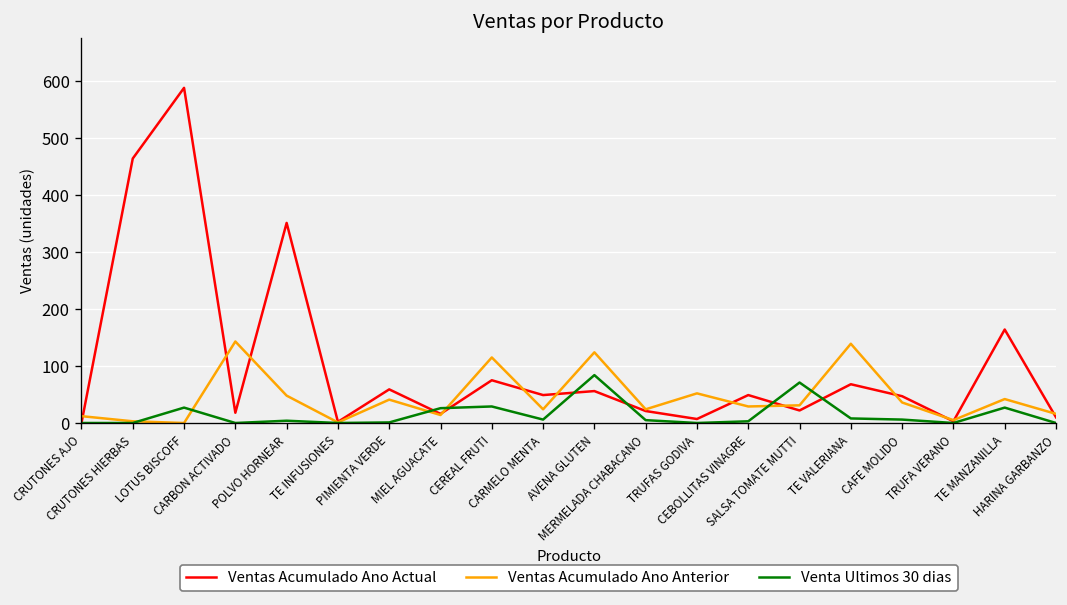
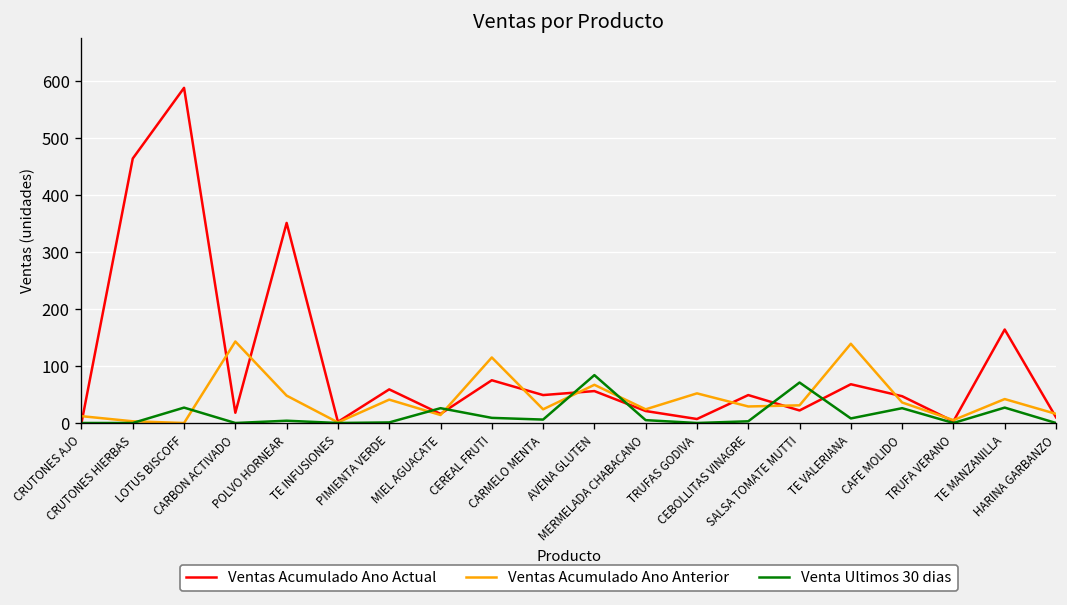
  {
    "Ventas Acumulado Ano Actual": {
      "CRUTONES HIERBAS": 460,
      "LOTUS BISCOFF": 590,
      "CARBON ACTIVADO": 20,
      "POLVO HORNEAR": 350,
      "PIMIENTA VERDE": 60,
      "CEREAL FRUTI": 80,
      "CARMELO MENTA": 50,
      "AVENA GLUTEN": 60,
      "TRUFAS GODIVA": 10,
      "CEBOLLITAS VINAGRE": 50,
      "SALSA TOMATE MUTTI": 20,
      "TE VALERIANA": 70,
      "CAFE MOLIDO": 50,
      "TE MANZANILLA": 160,
      "HARINA GARBANZO": 10
    },
    "Ventas Acumulado Ano Anterior": {
      "CRUTONES AJO": 10,
      "LOTUS BISCOFF": 0,
      "CARBON ACTIVADO": 140,
      "POLVO HORNEAR": 50,
      "PIMIENTA VERDE": 40,
      "CEREAL FRUTI": 120,
      "CARMELO MENTA": 20,
-     "AVENA GLUTEN": 120,
+     "AVENA GLUTEN": 70,
      "TRUFAS GODIVA": 50,
      "CEBOLLITAS VINAGRE": 30,
      "SALSA TOMATE MUTTI": 30,
      "TE VALERIANA": 140,
      "CAFE MOLIDO": 40,
      "TE MANZANILLA": 40,
      "HARINA GARBANZO": 20
    },
    "Venta Ultimos 30 dias": {
      "LOTUS BISCOFF": 30,
      "CARBON ACTIVADO": 0,
      "POLVO HORNEAR": 0,
      "PIMIENTA VERDE": 0,
      "MIEL AGUACATE": 30,
-     "CEREAL FRUTI": 30,
+     "CEREAL FRUTI": 10,
      "CARMELO MENTA": 10,
      "AVENA GLUTEN": 80,
      "MERMELADA CHABACANO": 10,
      "TRUFAS GODIVA": 0,
      "CEBOLLITAS VINAGRE": 0,
      "SALSA TOMATE MUTTI": 70,
      "TE VALERIANA": 10,
-     "CAFE MOLIDO": 10,
+     "CAFE MOLIDO": 30,
      "TE MANZANILLA": 30,
      "HARINA GARBANZO": 0
    }
  }
